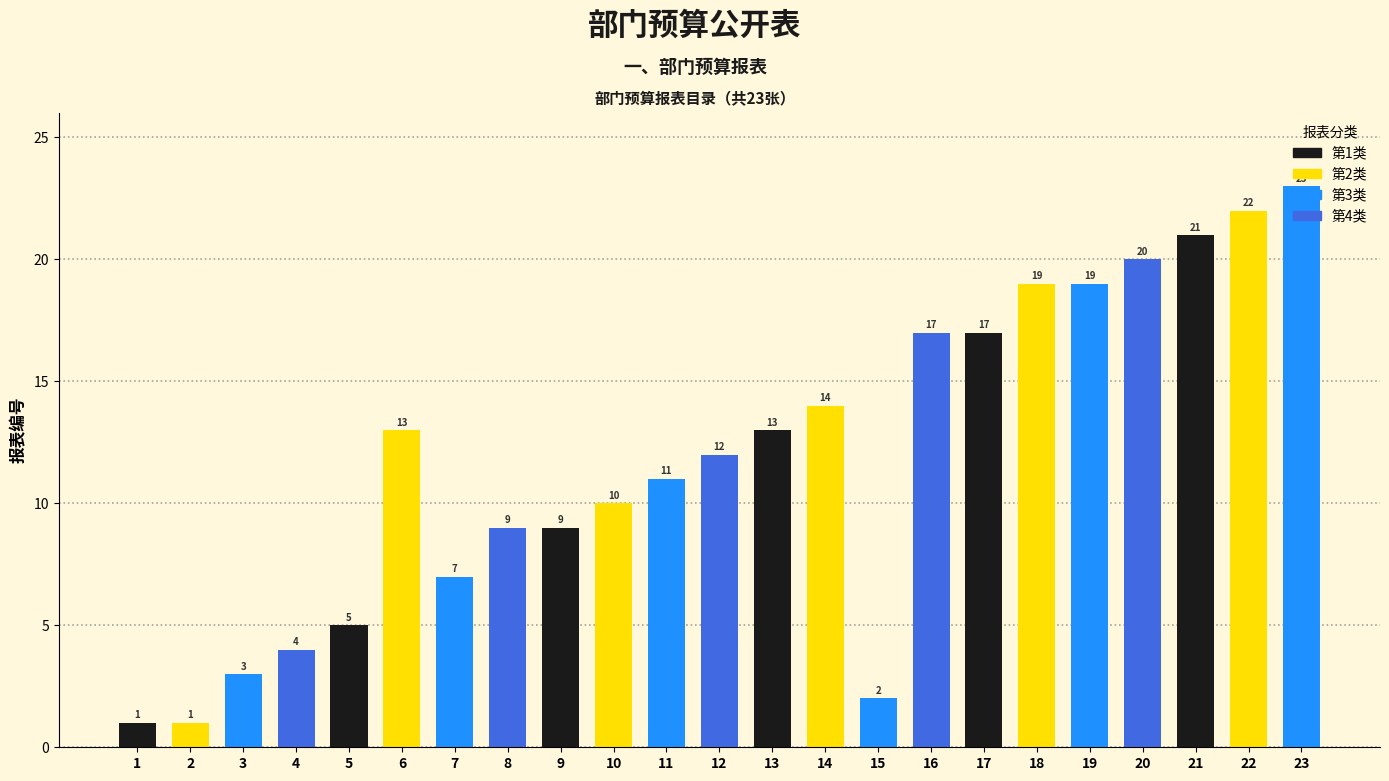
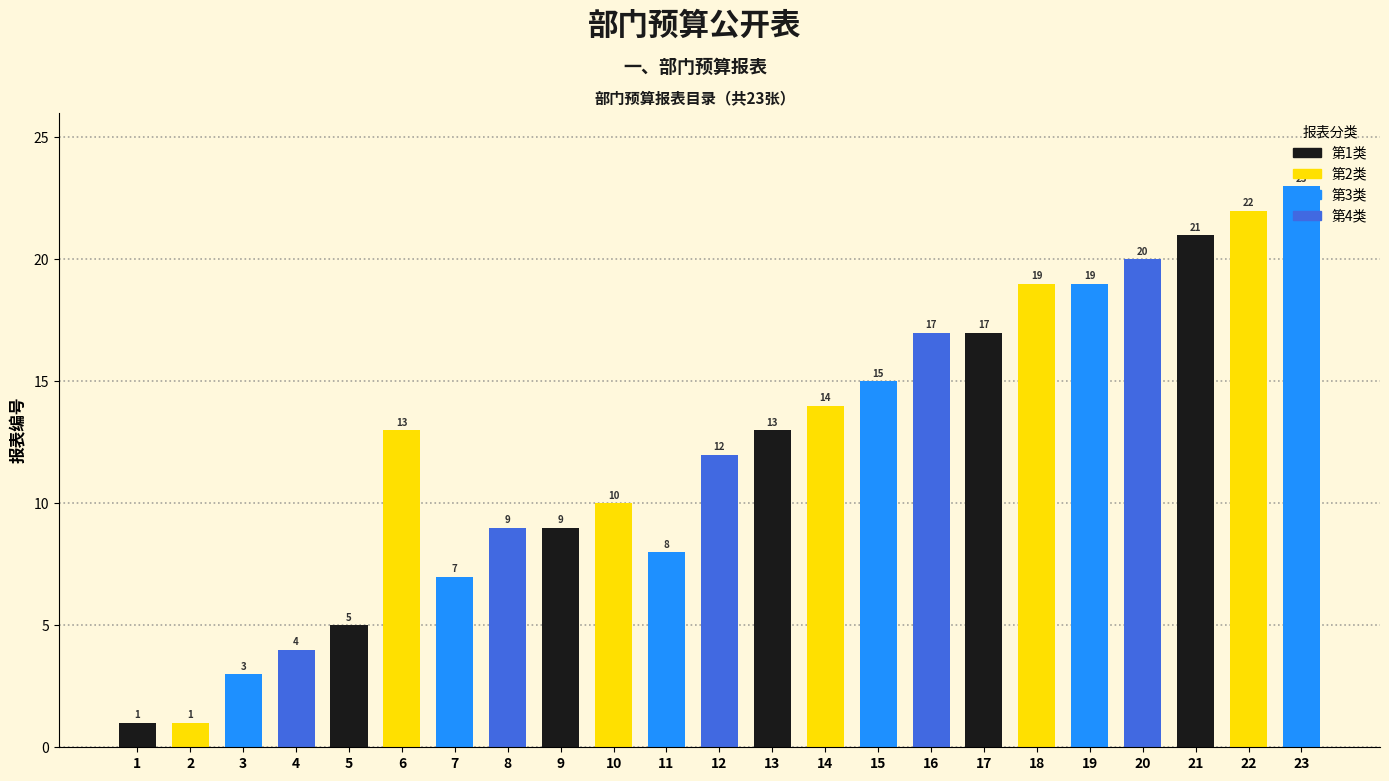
  {
    "1": 1,
    "2": 1,
    "3": 3,
    "4": 4,
    "5": 5,
    "6": 13,
    "7": 7,
    "8": 9,
    "9": 9,
    "10": 10,
-   "11": 11,
+   "11": 8,
    "12": 12,
    "13": 13,
    "14": 14,
-   "15": 2,
+   "15": 15,
    "16": 17,
    "17": 17,
    "18": 19,
    "19": 19,
    "20": 20,
    "21": 21,
    "22": 22,
    "23": 23
  }
